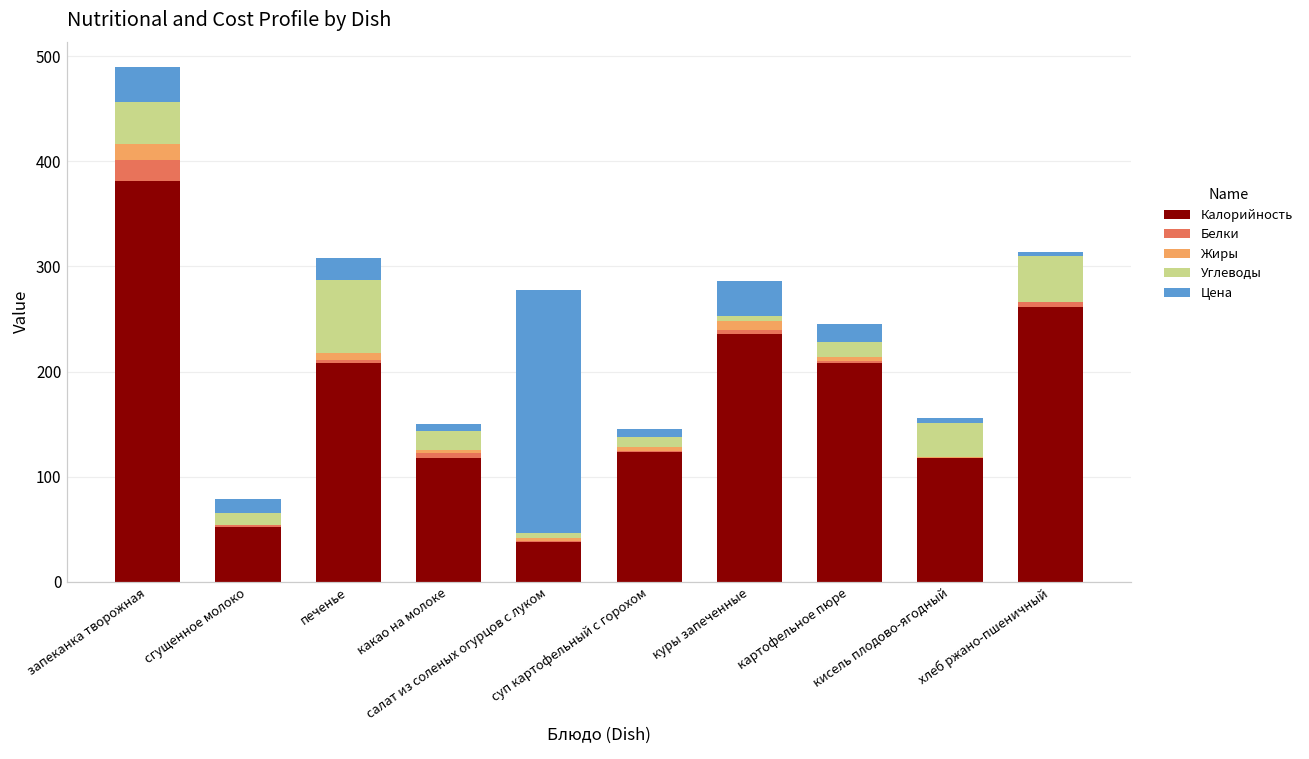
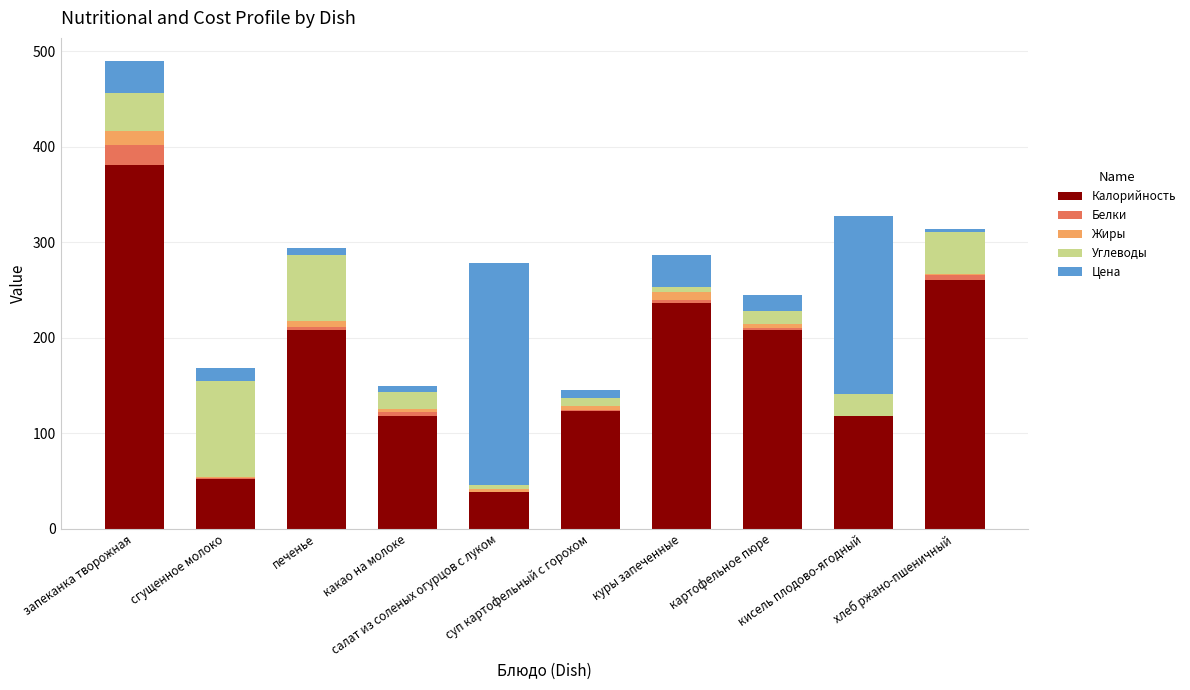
  {
    "Калорийность": {
      "запеканка творожная": 380,
      "сгущенное молоко": 50,
      "печенье": 210,
      "какао на молоке": 120,
      "салат из соленых огурцов с луком": 40,
      "суп картофельный с горохом": 120,
      "куры запеченные": 240,
      "картофельное пюре": 210,
      "кисель плодово-ягодный": 120,
      "хлеб ржано-пшеничный": 260
    },
    "Углеводы": {
      "запеканка творожная": 40,
-     "сгущенное молоко": 10,
+     "сгущенное молоко": 100,
      "печенье": 70,
      "какао на молоке": 20,
      "салат из соленых огурцов с луком": 0,
      "суп картофельный с горохом": 10,
      "куры запеченные": 10,
      "картофельное пюре": 10,
-     "кисель плодово-ягодный": 30,
+     "кисель плодово-ягодный": 20,
      "хлеб ржано-пшеничный": 40
    },
    "Цена": {
      "запеканка творожная": 30,
      "сгущенное молоко": 10,
-     "печенье": 20,
+     "печенье": 10,
      "какао на молоке": 10,
      "салат из соленых огурцов с луком": 230,
      "суп картофельный с горохом": 10,
      "куры запеченные": 30,
      "картофельное пюре": 20,
-     "кисель плодово-ягодный": 0,
+     "кисель плодово-ягодный": 190,
      "хлеб ржано-пшеничный": 0
    }
  }
